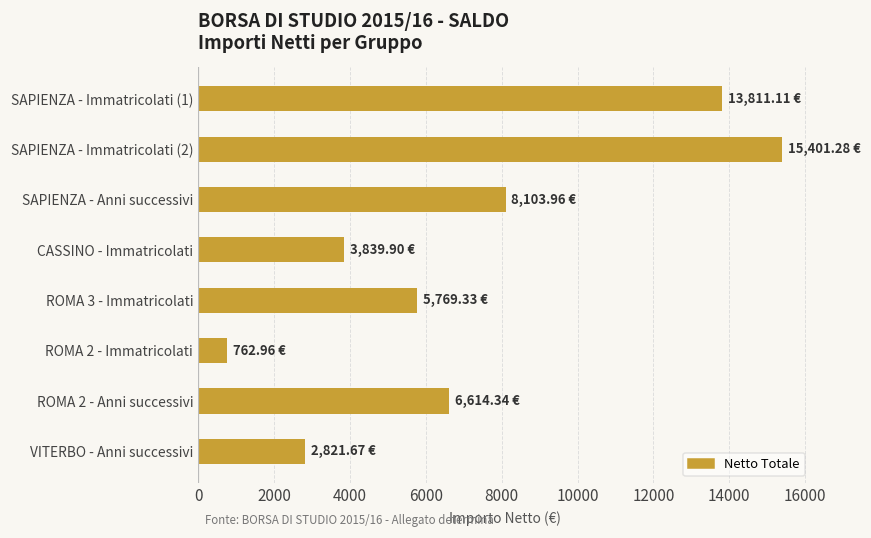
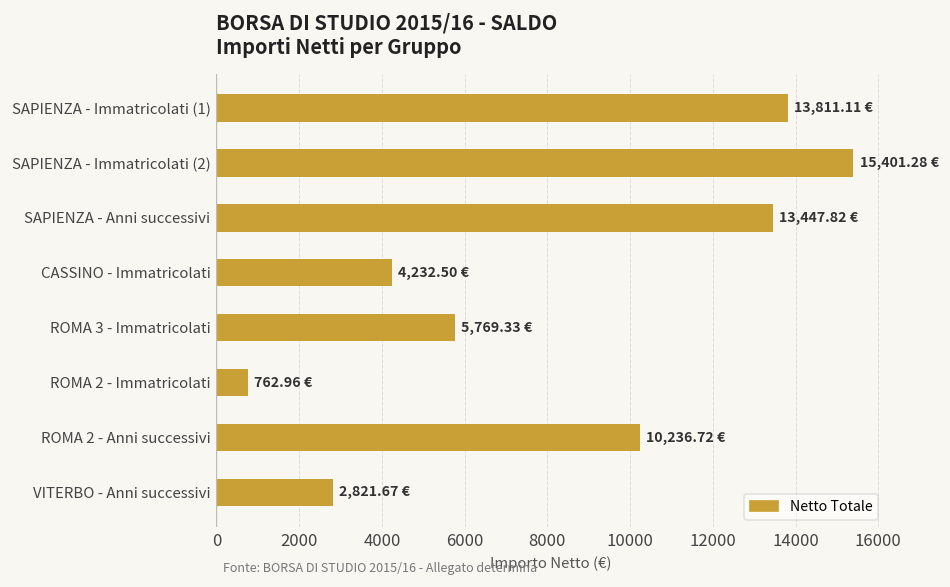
  {
    "SAPIENZA - Immatricolati (1)": "13,811.11",
    "SAPIENZA - Immatricolati (2)": "15,401.28",
-   "SAPIENZA - Anni successivi": "8,103.96",
-   "CASSINO - Immatricolati": "3,839.90",
+   "SAPIENZA - Anni successivi": "13,447.82",
+   "CASSINO - Immatricolati": "4,232.50",
    "ROMA 3 - Immatricolati": "5,769.33",
    "ROMA 2 - Immatricolati": "762.96",
-   "ROMA 2 - Anni successivi": "6,614.34",
+   "ROMA 2 - Anni successivi": "10,236.72",
    "VITERBO - Anni successivi": "2,821.67"
  }
